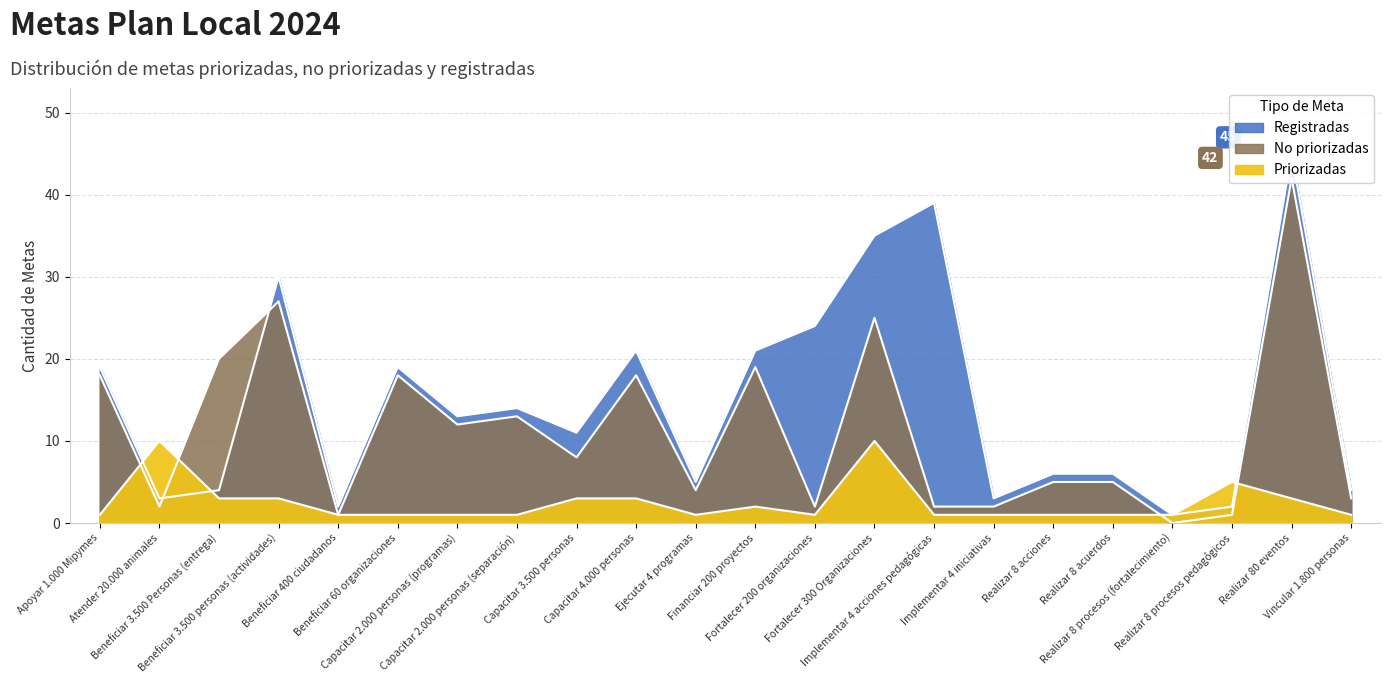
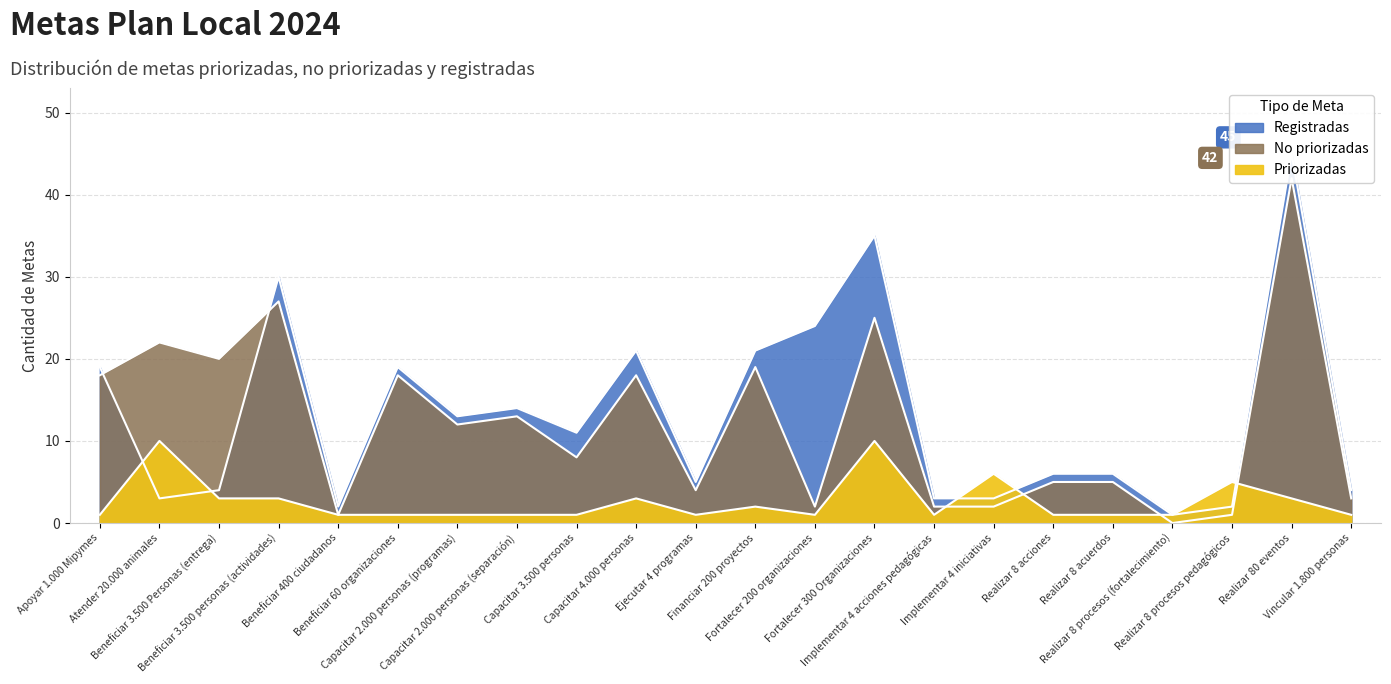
  {
    "Registradas": {
      "Apoyar 1.000 Mipymes": 19,
      "Atender 20.000 animales": 3,
      "Beneficiar 3.500 Personas (entrega)": 4,
      "Beneficiar 3.500 personas (actividades)": 30,
      "Beneficiar 400 ciudadanos": 2,
      "Beneficiar 60 organizaciones": 19,
      "Capacitar 2.000 personas (programas)": 13,
      "Capacitar 2.000 personas (separación)": 14,
      "Capacitar 3.500 personas": 11,
      "Capacitar 4.000 personas": 21,
      "Ejecutar 4 programas": 5,
      "Financiar 200 proyectos": 21,
      "Fortalecer 200 organizaciones": 24,
      "Fortalecer 300 Organizaciones": 35,
-     "Implementar 4 acciones pedagógicas": 39,
+     "Implementar 4 acciones pedagógicas": 3,
      "Implementar 4 iniciativas": 3,
      "Realizar 8 acciones": 6,
      "Realizar 8 acuerdos": 6,
      "Realizar 8 procesos pedagógicos": 2,
      "Vincular 1.800 personas": 4
    },
    "No priorizadas": {
      "Apoyar 1.000 Mipymes": 18,
-     "Atender 20.000 animales": 2,
+     "Atender 20.000 animales": 22,
      "Beneficiar 3.500 Personas (entrega)": 20,
      "Beneficiar 3.500 personas (actividades)": 27,
      "Beneficiar 60 organizaciones": 18,
      "Capacitar 2.000 personas (programas)": 12,
      "Capacitar 2.000 personas (separación)": 13,
      "Capacitar 3.500 personas": 8,
      "Capacitar 4.000 personas": 18,
      "Ejecutar 4 programas": 4,
      "Financiar 200 proyectos": 19,
      "Fortalecer 200 organizaciones": 2,
      "Fortalecer 300 Organizaciones": 25,
      "Implementar 4 acciones pedagógicas": 2,
      "Implementar 4 iniciativas": 2,
      "Realizar 8 acciones": 5,
      "Realizar 8 acuerdos": 5,
      "Realizar 8 procesos (fortalecimiento)": 0,
      "Realizar 8 procesos pedagógicos": 1,
      "Vincular 1.800 personas": 3
    },
    "Priorizadas": {
      "Apoyar 1.000 Mipymes": 1,
      "Atender 20.000 animales": 10,
      "Beneficiar 3.500 Personas (entrega)": 3,
      "Beneficiar 3.500 personas (actividades)": 3,
      "Beneficiar 60 organizaciones": 1,
      "Capacitar 2.000 personas (programas)": 1,
      "Capacitar 2.000 personas (separación)": 1,
-     "Capacitar 3.500 personas": 3,
+     "Capacitar 3.500 personas": 1,
      "Capacitar 4.000 personas": 3,
      "Ejecutar 4 programas": 1,
      "Financiar 200 proyectos": 2,
      "Fortalecer 200 organizaciones": 1,
      "Fortalecer 300 Organizaciones": 10,
      "Implementar 4 acciones pedagógicas": 1,
-     "Implementar 4 iniciativas": 1,
+     "Implementar 4 iniciativas": 6,
      "Realizar 8 acciones": 1,
      "Realizar 8 acuerdos": 1,
      "Realizar 8 procesos pedagógicos": 5,
      "Realizar 80 eventos": 3,
      "Vincular 1.800 personas": 1
    }
  }
